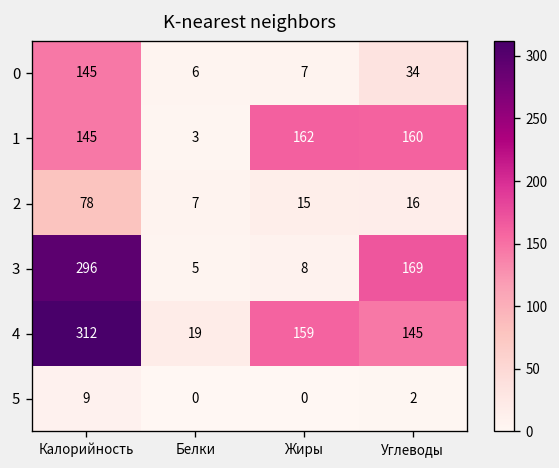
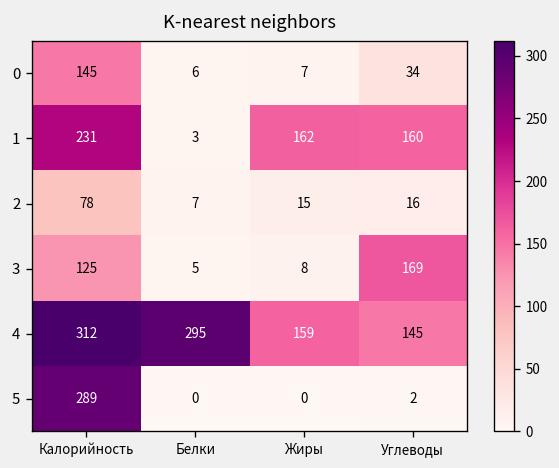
  {
    "0": {
      "Калорийность": 145,
      "Белки": 6,
      "Жиры": 7,
      "Углеводы": 34
    },
    "1": {
-     "Калорийность": 145,
+     "Калорийность": 231,
      "Белки": 3,
      "Жиры": 162,
      "Углеводы": 160
    },
    "2": {
      "Калорийность": 78,
      "Белки": 7,
      "Жиры": 15,
      "Углеводы": 16
    },
    "3": {
-     "Калорийность": 296,
+     "Калорийность": 125,
      "Белки": 5,
      "Жиры": 8,
      "Углеводы": 169
    },
    "4": {
      "Калорийность": 312,
-     "Белки": 19,
+     "Белки": 295,
      "Жиры": 159,
      "Углеводы": 145
    },
    "5": {
-     "Калорийность": 9,
+     "Калорийность": 289,
      "Белки": 0,
      "Жиры": 0,
      "Углеводы": 2
    }
  }
